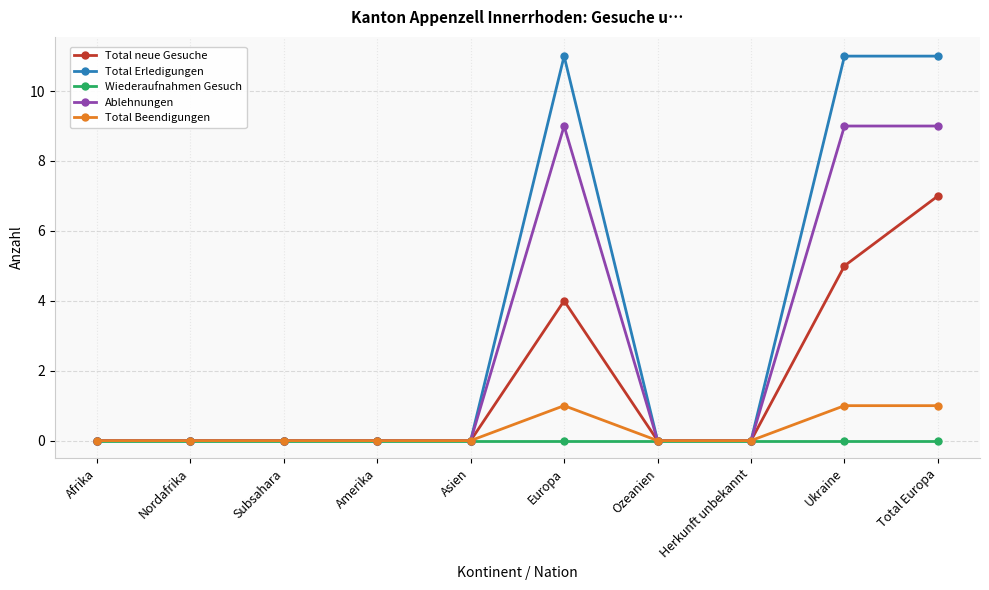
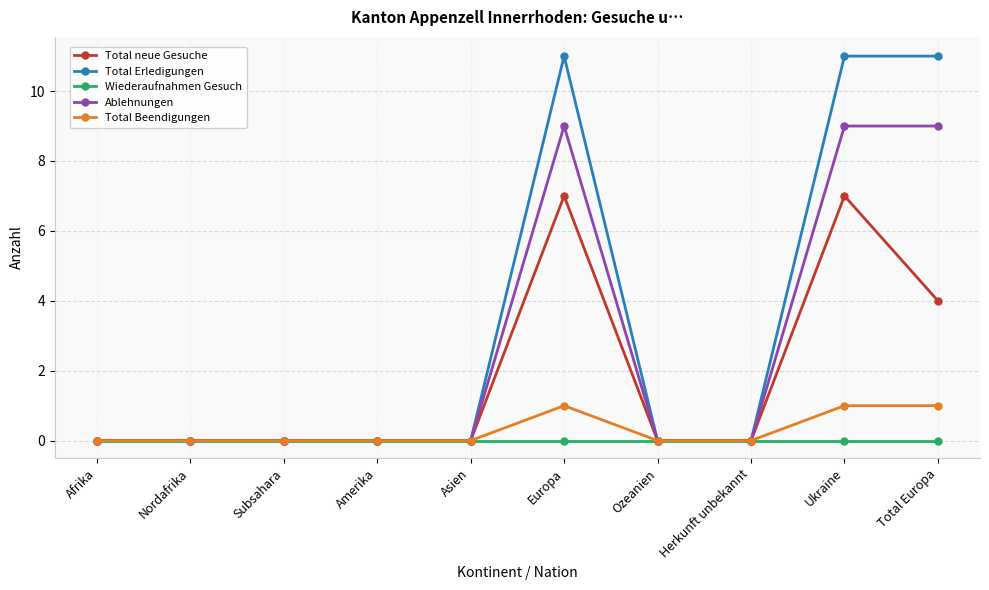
  {
    "Total neue Gesuche": {
-     "Europa": 4,
-     "Ukraine": 5,
-     "Total Europa": 7
+     "Europa": 7,
+     "Ukraine": 7,
+     "Total Europa": 4
    },
    "Total Erledigungen": {
      "Europa": 11,
      "Ukraine": 11,
      "Total Europa": 11
    },
    "Wiederaufnahmen Gesuch": {
      "Europa": 0,
      "Ukraine": 0,
      "Total Europa": 0
    },
    "Ablehnungen": {
      "Europa": 9,
      "Ukraine": 9,
      "Total Europa": 9
    },
    "Total Beendigungen": {
      "Europa": 1,
      "Ukraine": 1,
      "Total Europa": 1
    }
  }
